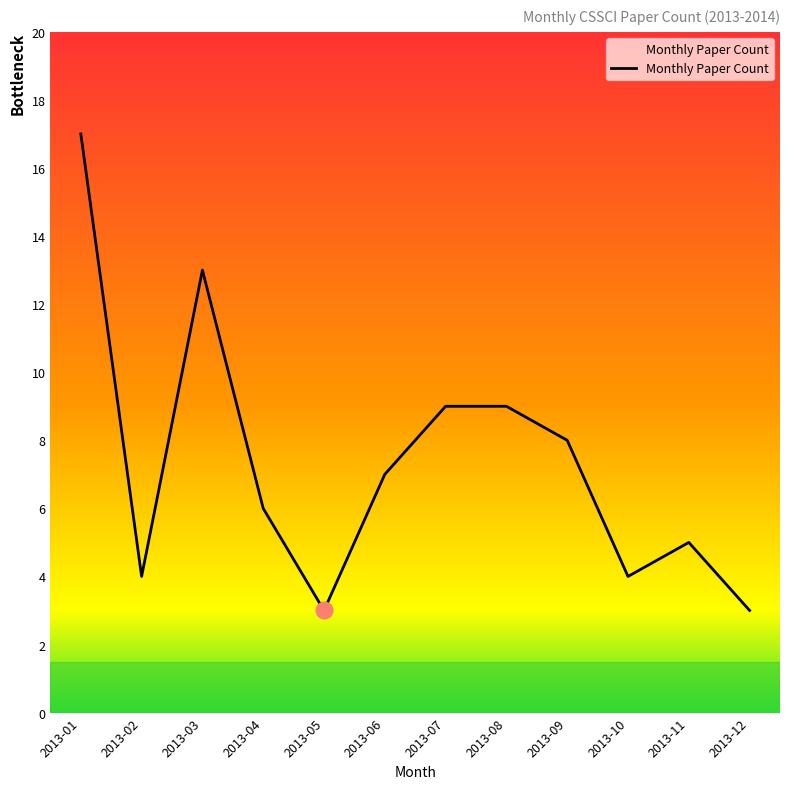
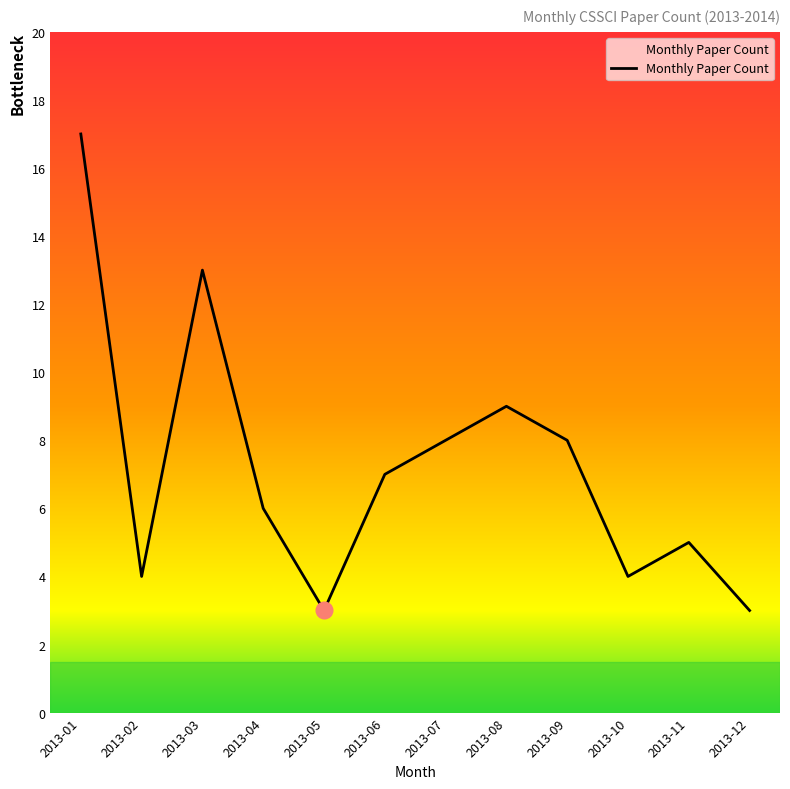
  {
    "Monthly Paper Count": {
      "2013-01": 17,
      "2013-02": 4,
      "2013-03": 13,
      "2013-04": 6,
      "2013-06": 7,
-     "2013-07": 9,
+     "2013-07": 8,
      "2013-08": 9,
      "2013-09": 8,
      "2013-10": 4,
      "2013-11": 5,
      "2013-12": 3
    }
  }
